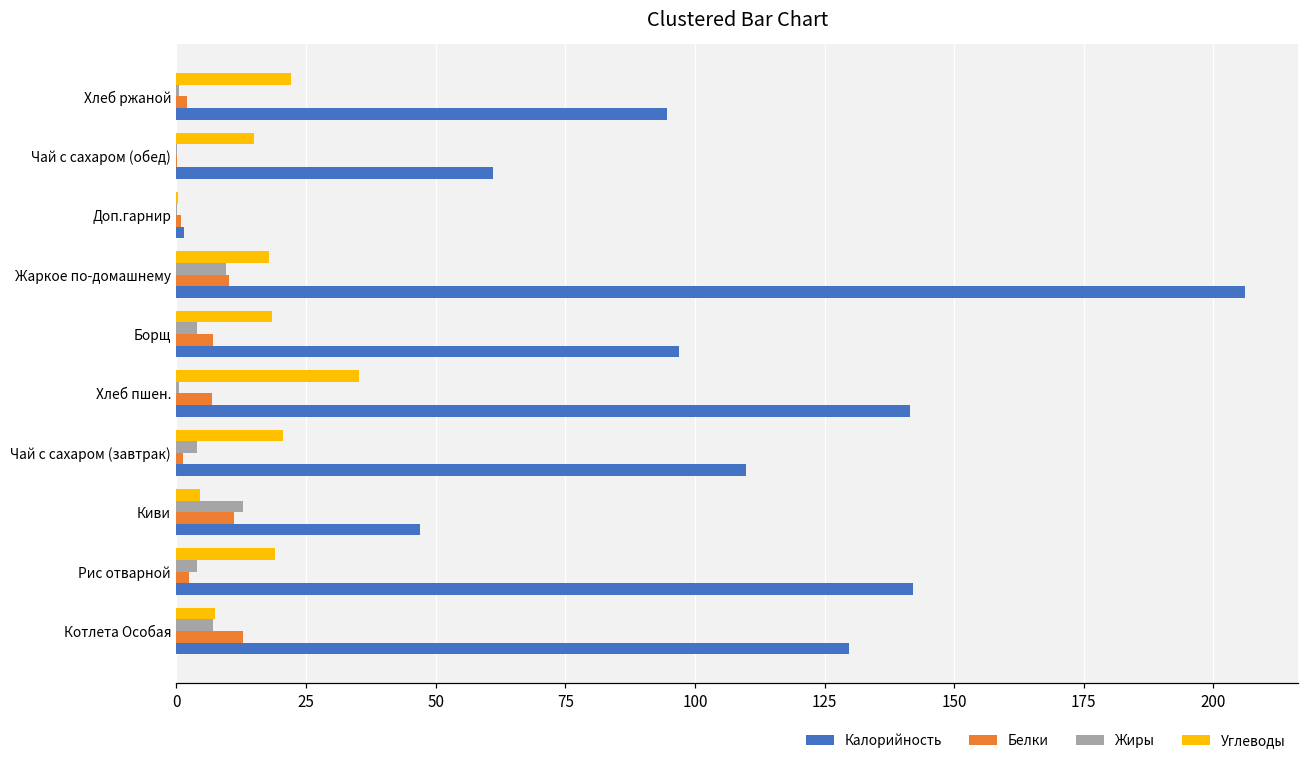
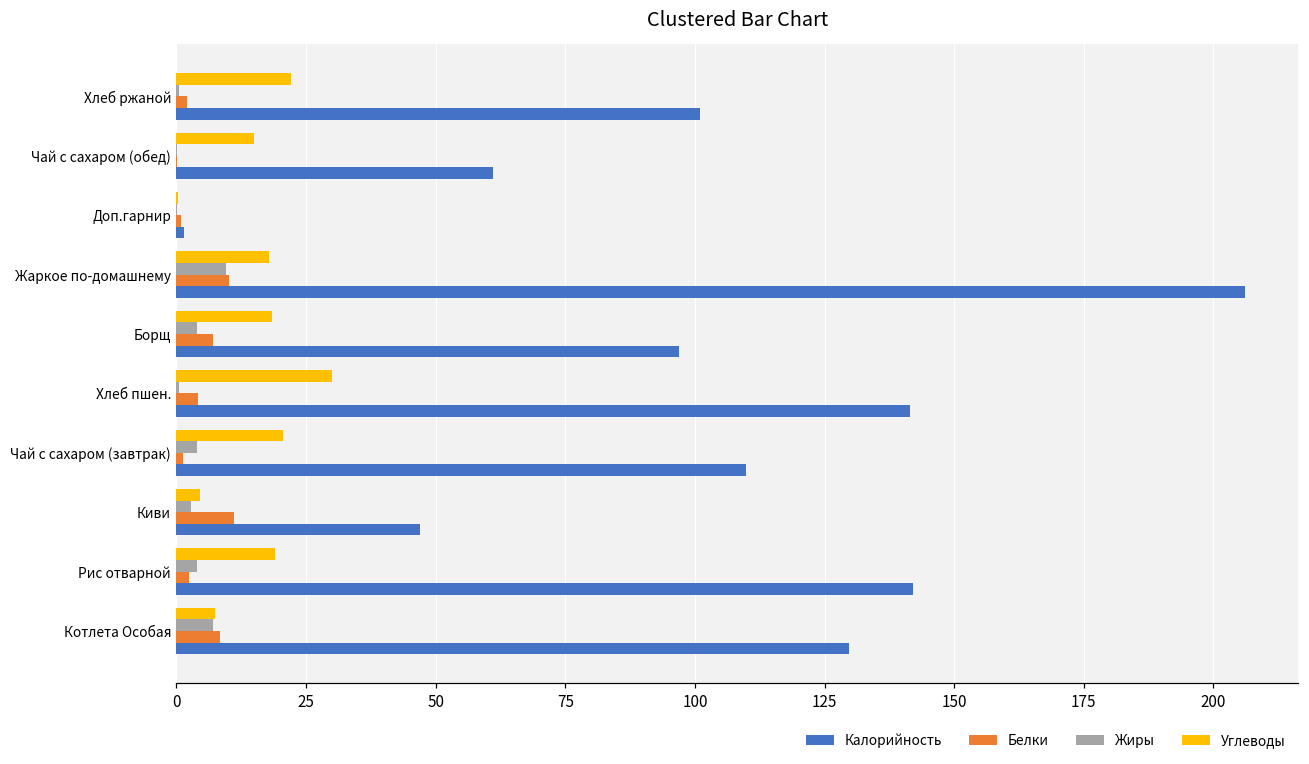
  {
    "Калорийность": {
-     "Хлеб ржаной": 95,
+     "Хлеб ржаной": 101,
      "Чай с сахаром (обед)": 61,
      "Доп.гарнир": 1,
      "Жаркое по-домашнему": 206,
      "Борщ": 97,
      "Хлеб пшен.": 141,
      "Чай с сахаром (завтрак)": 110,
      "Киви": 47,
      "Рис отварной": 142,
      "Котлета Особая": 130
    },
    "Белки": {
      "Хлеб ржаной": 2,
      "Доп.гарнир": 1,
      "Жаркое по-домашнему": 10,
      "Борщ": 7,
-     "Хлеб пшен.": 7,
+     "Хлеб пшен.": 4,
      "Чай с сахаром (завтрак)": 1,
      "Киви": 11,
      "Рис отварной": 3,
-     "Котлета Особая": 13
+     "Котлета Особая": 8
    },
    "Жиры": {
      "Жаркое по-домашнему": 10,
      "Борщ": 4,
      "Чай с сахаром (завтрак)": 4,
-     "Киви": 13,
+     "Киви": 3,
      "Рис отварной": 4,
      "Котлета Особая": 7
    },
    "Углеводы": {
      "Хлеб ржаной": 22,
      "Чай с сахаром (обед)": 15,
      "Жаркое по-домашнему": 18,
      "Борщ": 19,
-     "Хлеб пшен.": 35,
+     "Хлеб пшен.": 30,
      "Чай с сахаром (завтрак)": 21,
      "Киви": 5,
      "Рис отварной": 19,
      "Котлета Особая": 7
    }
  }
